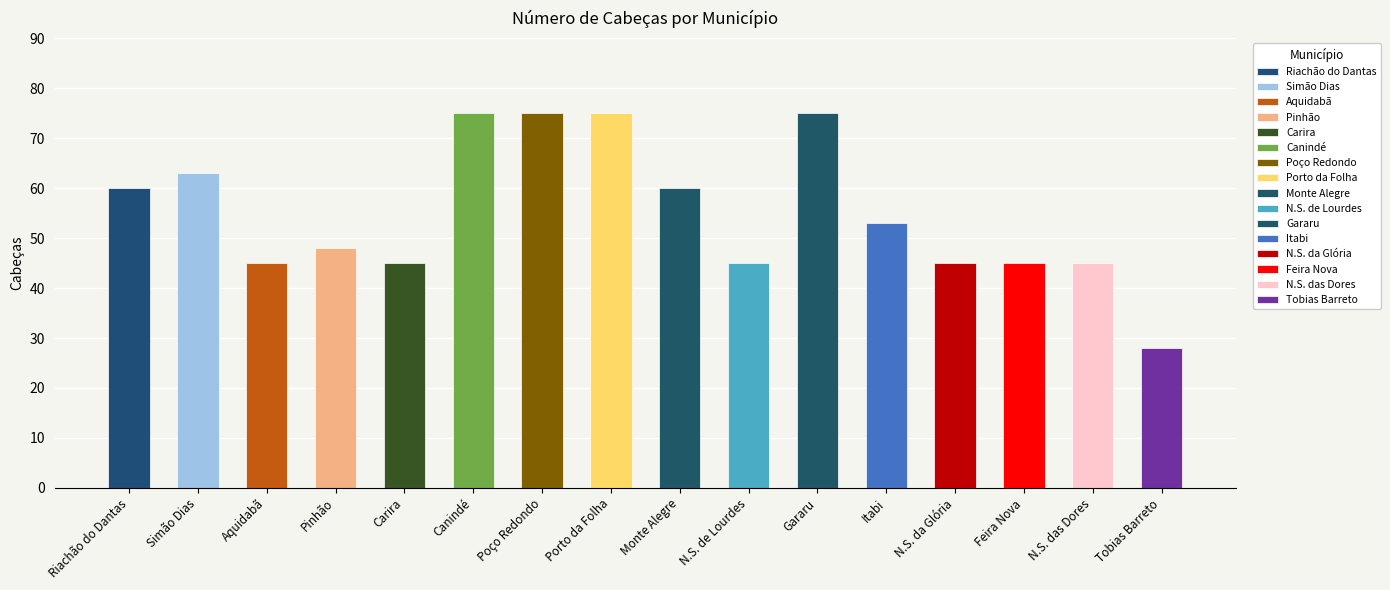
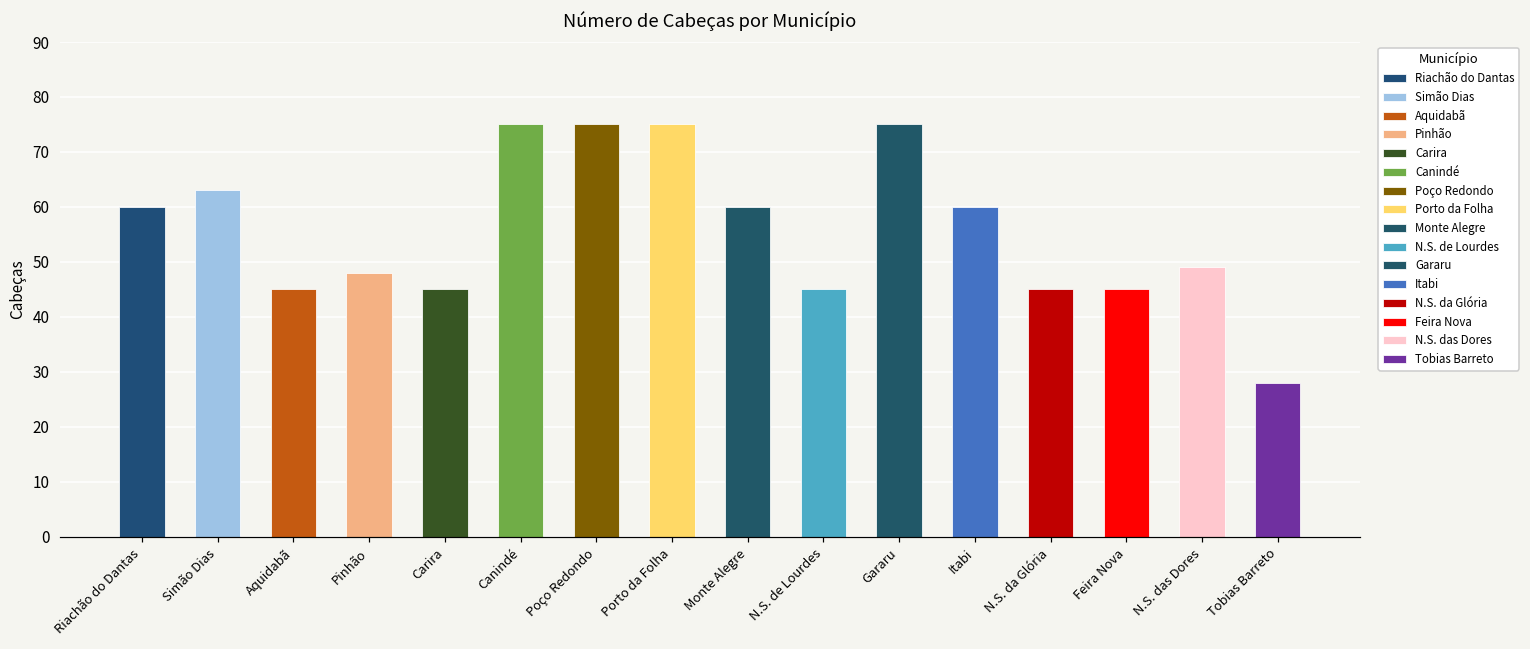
  {
    "Riachão do Dantas": 60,
    "Simão Dias": 63,
    "Aquidabã": 45,
    "Pinhão": 48,
    "Carira": 45,
    "Canindé": 75,
    "Poço Redondo": 75,
    "Porto da Folha": 75,
    "Monte Alegre": 60,
    "N.S. de Lourdes": 45,
    "Gararu": 75,
-   "Itabi": 53,
+   "Itabi": 60,
    "N.S. da Glória": 45,
    "Feira Nova": 45,
-   "N.S. das Dores": 45,
+   "N.S. das Dores": 49,
    "Tobias Barreto": 28
  }
